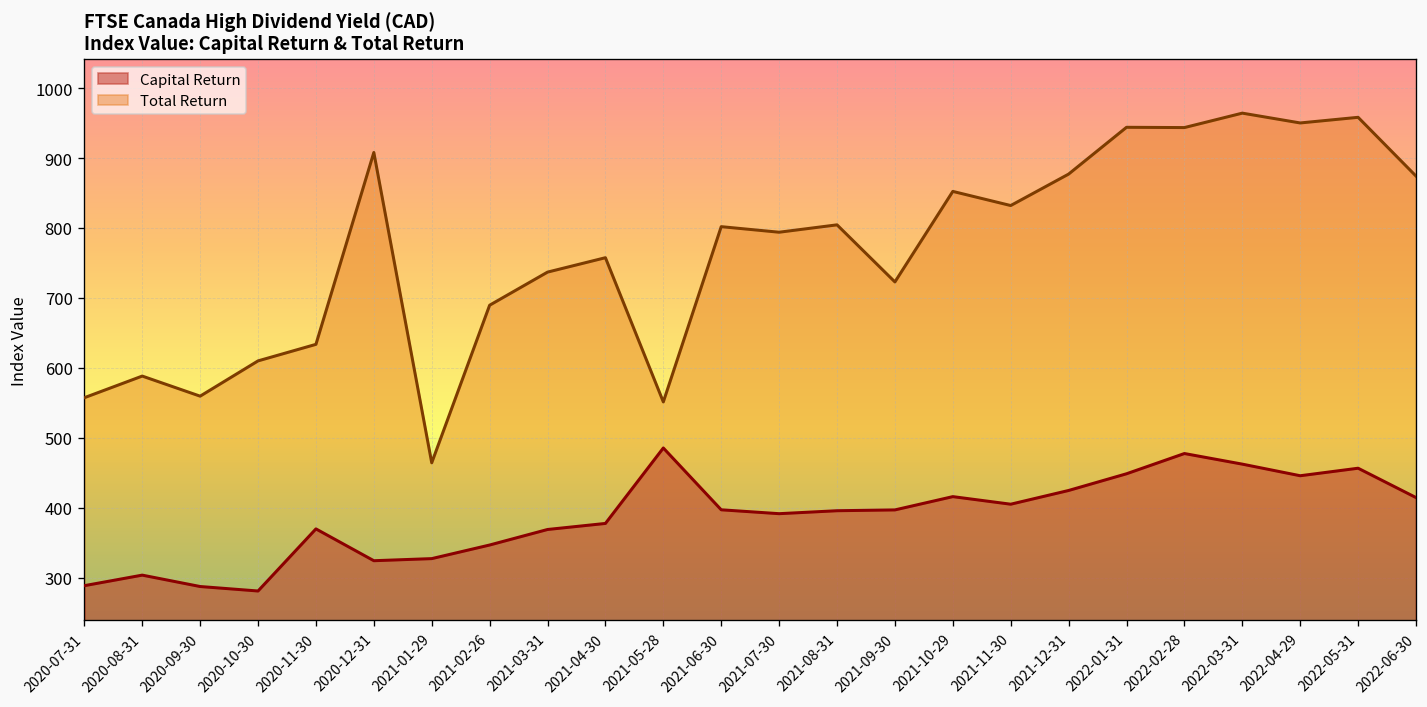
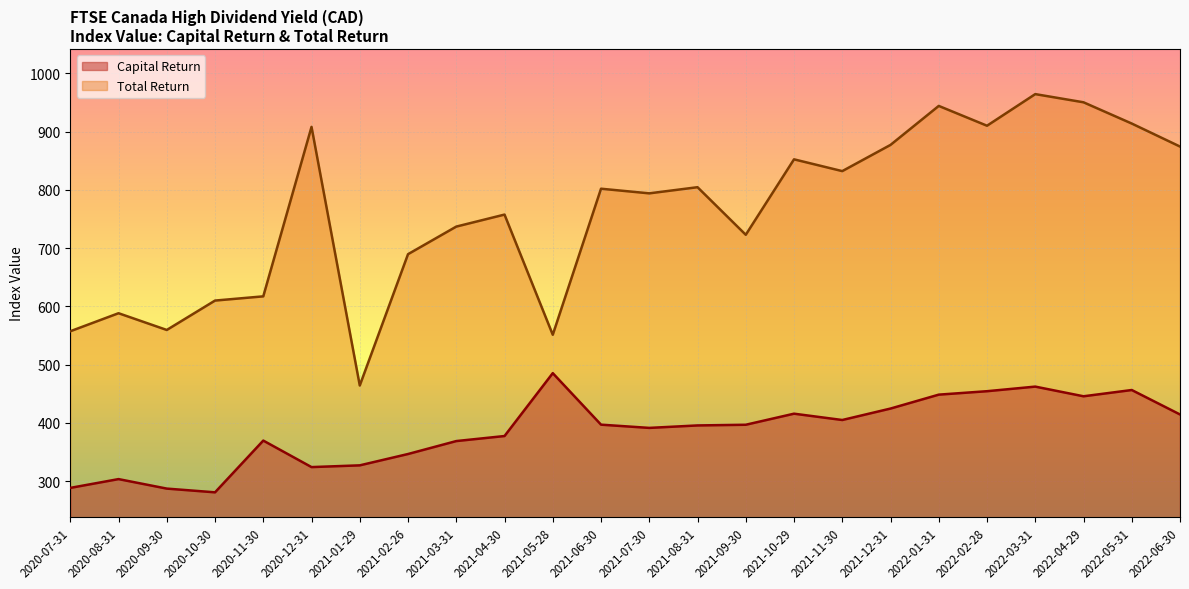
  {
    "Capital Return": {
      "2020-07-31": 290,
      "2020-08-31": 300,
      "2020-09-30": 290,
      "2020-10-30": 280,
      "2020-11-30": 370,
      "2020-12-31": 320,
      "2021-01-29": 330,
      "2021-02-26": 350,
      "2021-03-31": 370,
      "2021-04-30": 380,
      "2021-05-28": 490,
      "2021-06-30": 400,
      "2021-07-30": 390,
      "2021-08-31": 400,
      "2021-09-30": 400,
      "2021-10-29": 420,
      "2021-11-30": 400,
      "2021-12-31": 420,
      "2022-01-31": 450,
-     "2022-02-28": 480,
+     "2022-02-28": 450,
      "2022-03-31": 460,
      "2022-04-29": 450,
      "2022-05-31": 460,
      "2022-06-30": 410
    },
    "Total Return": {
      "2020-07-31": 560,
      "2020-08-31": 590,
      "2020-09-30": 560,
      "2020-10-30": 610,
-     "2020-11-30": 630,
+     "2020-11-30": 620,
      "2020-12-31": 910,
      "2021-01-29": 460,
      "2021-02-26": 690,
      "2021-03-31": 740,
      "2021-04-30": 760,
      "2021-05-28": 550,
      "2021-06-30": 800,
      "2021-07-30": 790,
      "2021-08-31": 800,
      "2021-09-30": 720,
      "2021-10-29": 850,
      "2021-11-30": 830,
      "2021-12-31": 880,
      "2022-01-31": 940,
-     "2022-02-28": 940,
+     "2022-02-28": 910,
      "2022-03-31": 960,
      "2022-04-29": 950,
-     "2022-05-31": 960,
+     "2022-05-31": 910,
      "2022-06-30": 870
    }
  }
